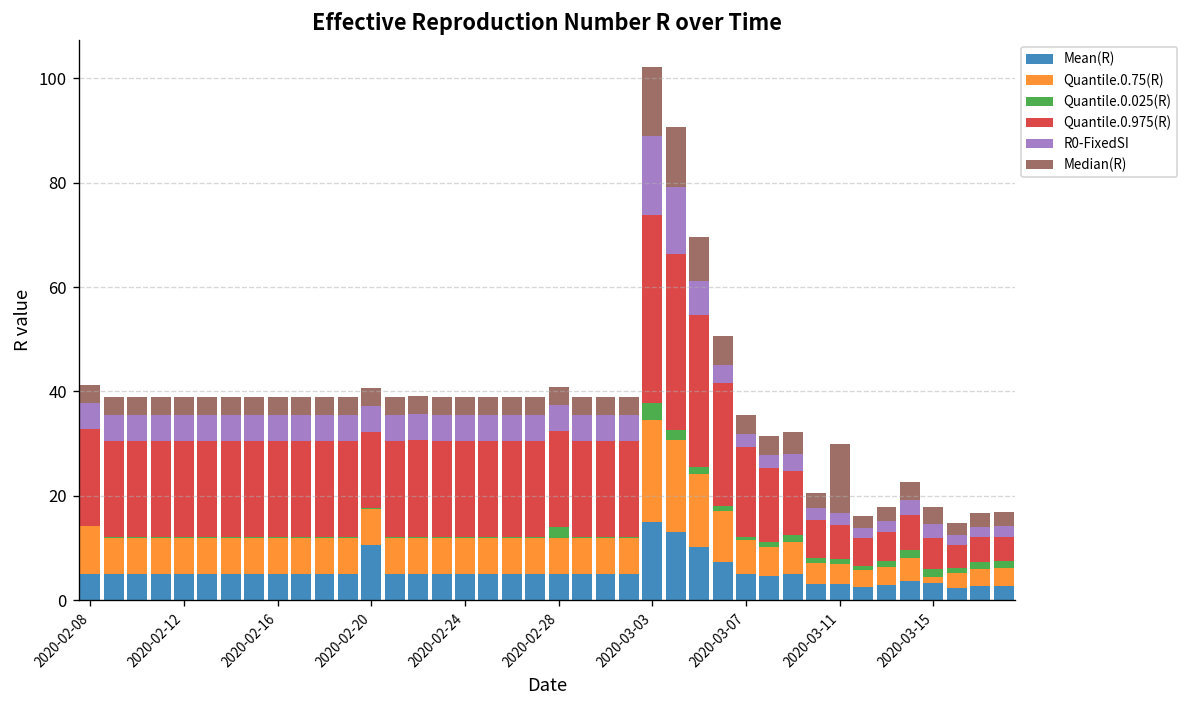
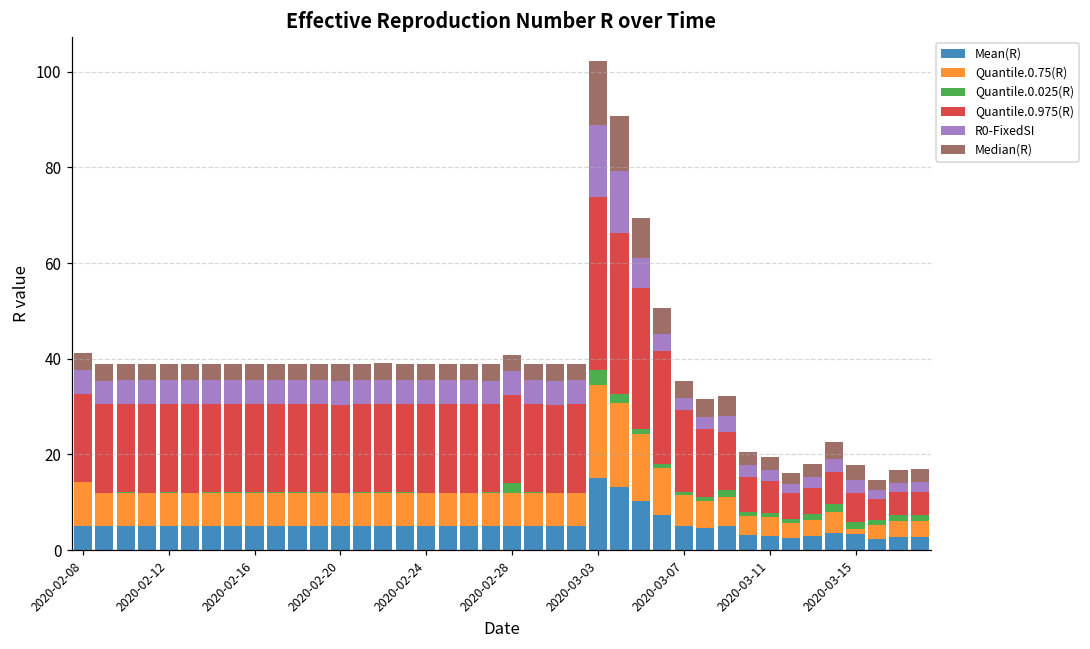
  {
    "Mean(R)": {
      "2020-02-08": 5,
      "2020-02-12": 5,
      "2020-02-16": 5,
-     "2020-02-20": 11,
+     "2020-02-20": 5,
      "2020-02-24": 5,
      "2020-02-28": 5,
      "2020-03-03": 15,
      "2020-03-07": 5,
      "2020-03-11": 3,
      "2020-03-15": 3
    },
    "Quantile.0.75(R)": {
      "2020-02-08": 9,
      "2020-02-12": 7,
      "2020-02-16": 7,
      "2020-02-20": 7,
      "2020-02-24": 7,
      "2020-02-28": 7,
      "2020-03-03": 20,
      "2020-03-07": 6,
      "2020-03-11": 4,
      "2020-03-15": 1
    },
    "Quantile.0.025(R)": {
      "2020-02-28": 2,
      "2020-03-03": 3,
      "2020-03-07": 1,
      "2020-03-11": 1,
      "2020-03-15": 1
    },
    "Quantile.0.975(R)": {
      "2020-02-08": 18,
      "2020-02-12": 18,
      "2020-02-16": 18,
-     "2020-02-20": 15,
+     "2020-02-20": 18,
      "2020-02-24": 18,
      "2020-02-28": 18,
      "2020-03-03": 36,
      "2020-03-07": 17,
      "2020-03-11": 7,
      "2020-03-15": 6
    },
    "R0-FixedSI": {
      "2020-02-08": 5,
      "2020-02-12": 5,
      "2020-02-16": 5,
      "2020-02-20": 5,
      "2020-02-24": 5,
      "2020-02-28": 5,
      "2020-03-03": 15,
      "2020-03-07": 2,
      "2020-03-11": 2,
      "2020-03-15": 3
    },
    "Median(R)": {
      "2020-02-08": 3,
      "2020-02-12": 3,
      "2020-02-16": 3,
      "2020-02-20": 3,
      "2020-02-24": 3,
      "2020-02-28": 3,
      "2020-03-03": 13,
      "2020-03-07": 4,
-     "2020-03-11": 13,
+     "2020-03-11": 3,
      "2020-03-15": 3
    }
  }
